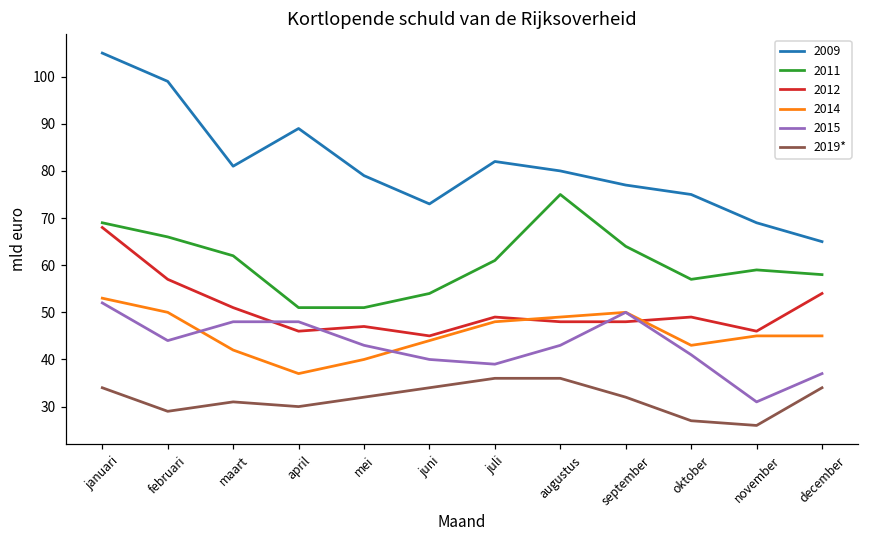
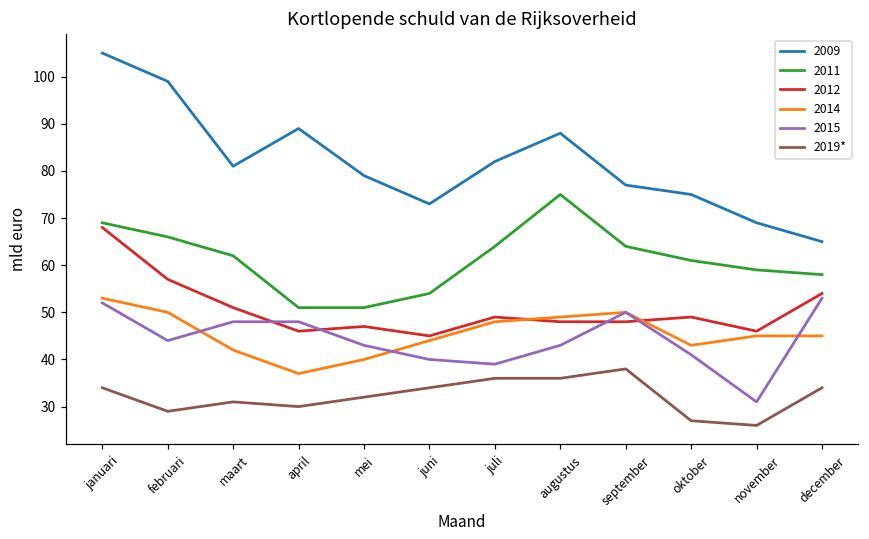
  {
    "2009": {
      "januari": 105,
      "februari": 99,
      "maart": 81,
      "april": 89,
      "mei": 79,
      "juni": 73,
      "juli": 82,
-     "augustus": 80,
+     "augustus": 88,
      "september": 77,
      "oktober": 75,
      "november": 69,
      "december": 65
    },
    "2011": {
      "januari": 69,
      "februari": 66,
      "maart": 62,
      "april": 51,
      "mei": 51,
      "juni": 54,
-     "juli": 61,
+     "juli": 64,
      "augustus": 75,
      "september": 64,
-     "oktober": 57,
+     "oktober": 61,
      "november": 59,
      "december": 58
    },
    "2012": {
      "januari": 68,
      "februari": 57,
      "maart": 51,
      "april": 46,
      "mei": 47,
      "juni": 45,
      "juli": 49,
      "augustus": 48,
      "september": 48,
      "oktober": 49,
      "november": 46,
      "december": 54
    },
    "2014": {
      "januari": 53,
      "februari": 50,
      "maart": 42,
      "april": 37,
      "mei": 40,
      "juni": 44,
      "juli": 48,
      "augustus": 49,
      "oktober": 43,
      "november": 45,
      "december": 45
    },
    "2015": {
      "januari": 52,
      "februari": 44,
      "maart": 48,
      "april": 48,
      "mei": 43,
      "juni": 40,
      "juli": 39,
      "augustus": 43,
      "oktober": 41,
      "november": 31,
-     "december": 37
+     "december": 53
    },
    "2019*": {
      "januari": 34,
      "februari": 29,
      "maart": 31,
      "april": 30,
      "mei": 32,
      "juni": 34,
      "juli": 36,
      "augustus": 36,
-     "september": 32,
+     "september": 38,
      "oktober": 27,
      "november": 26,
      "december": 34
    }
  }
